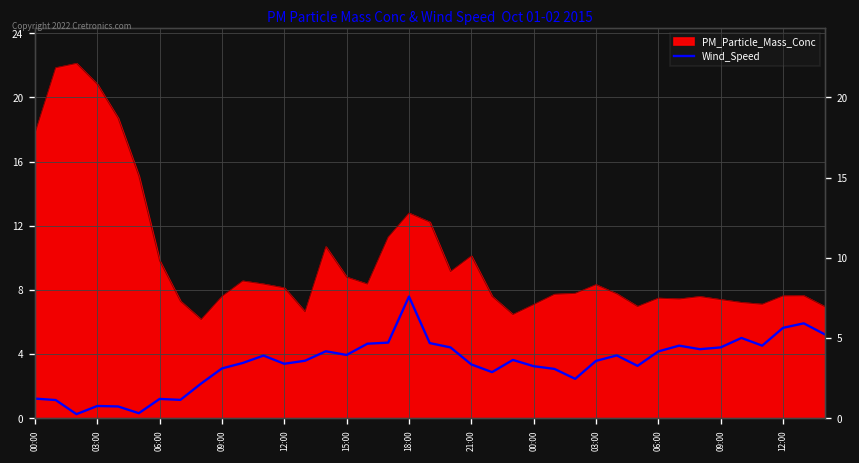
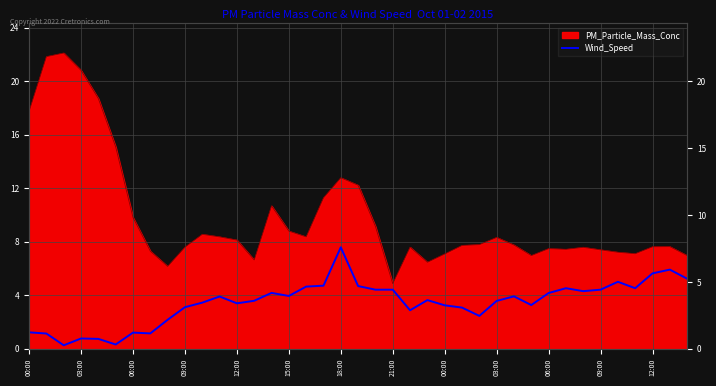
  {
    "PM_Particle_Mass_Conc": {
      "15:00": 8.8,
      "18:00": 12.8,
-     "21:00": 10.1
+     "21:00": 4.9
    },
    "Wind_Speed": {
      "15:00": 4.0,
      "18:00": 7.6,
-     "21:00": 3.4
+     "21:00": 4.4
    }
  }
